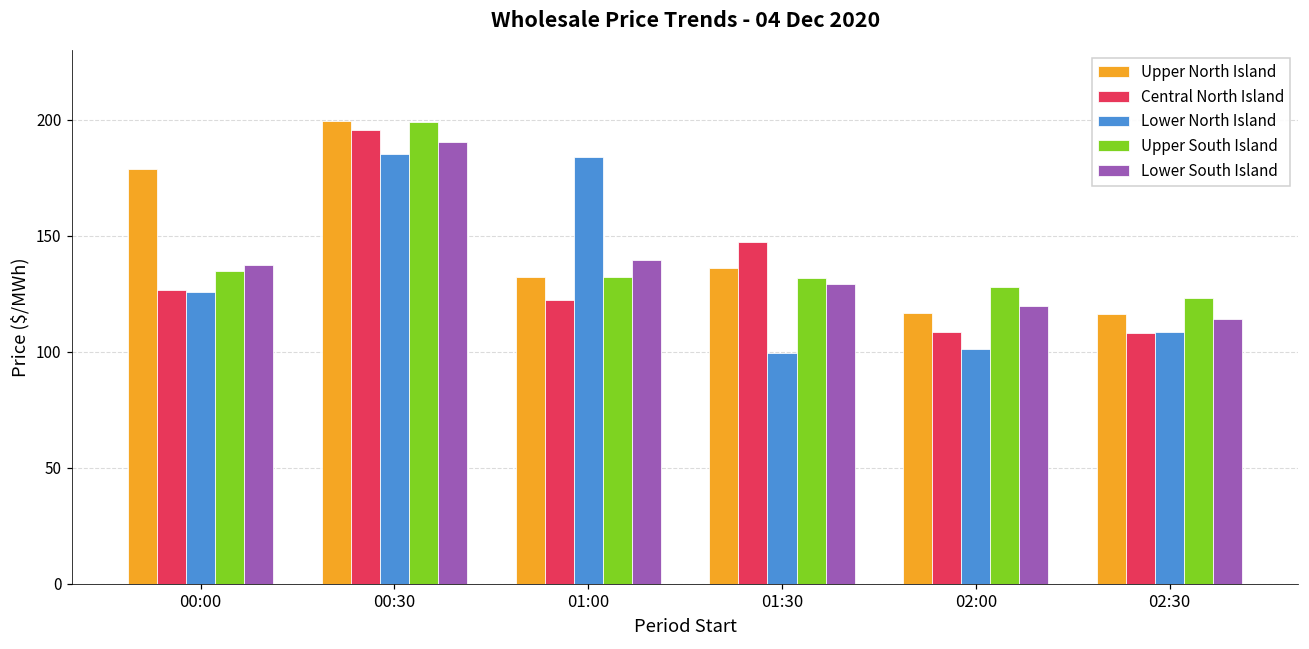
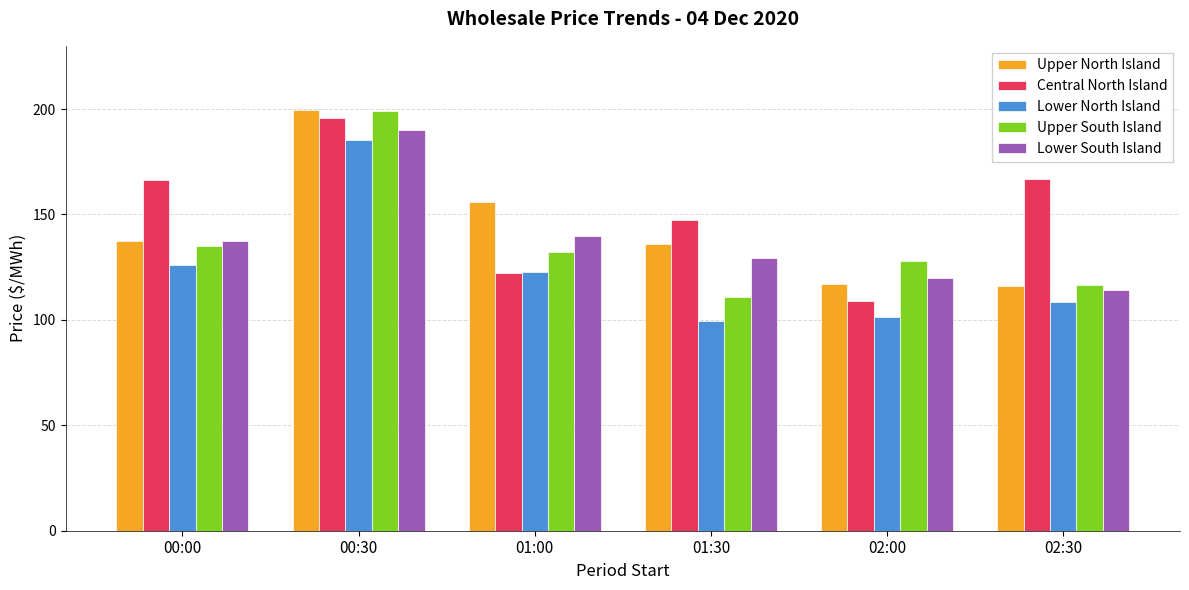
  {
    "Upper North Island": {
-     "00:00": 179,
+     "00:00": 137,
      "00:30": 200,
-     "01:00": 132,
+     "01:00": 156,
      "01:30": 136,
      "02:00": 117,
      "02:30": 116
    },
    "Central North Island": {
-     "00:00": 127,
+     "00:00": 166,
      "00:30": 196,
      "01:00": 122,
      "01:30": 147,
      "02:00": 109,
-     "02:30": 108
+     "02:30": 167
    },
    "Lower North Island": {
      "00:00": 126,
      "00:30": 186,
-     "01:00": 184,
+     "01:00": 123,
      "01:30": 99,
      "02:00": 101,
      "02:30": 109
    },
    "Upper South Island": {
      "00:00": 135,
      "00:30": 199,
      "01:00": 132,
-     "01:30": 132,
+     "01:30": 111,
      "02:00": 128,
-     "02:30": 123
+     "02:30": 117
    },
    "Lower South Island": {
      "00:00": 138,
      "00:30": 190,
      "01:00": 140,
      "01:30": 129,
      "02:00": 120,
      "02:30": 114
    }
  }
